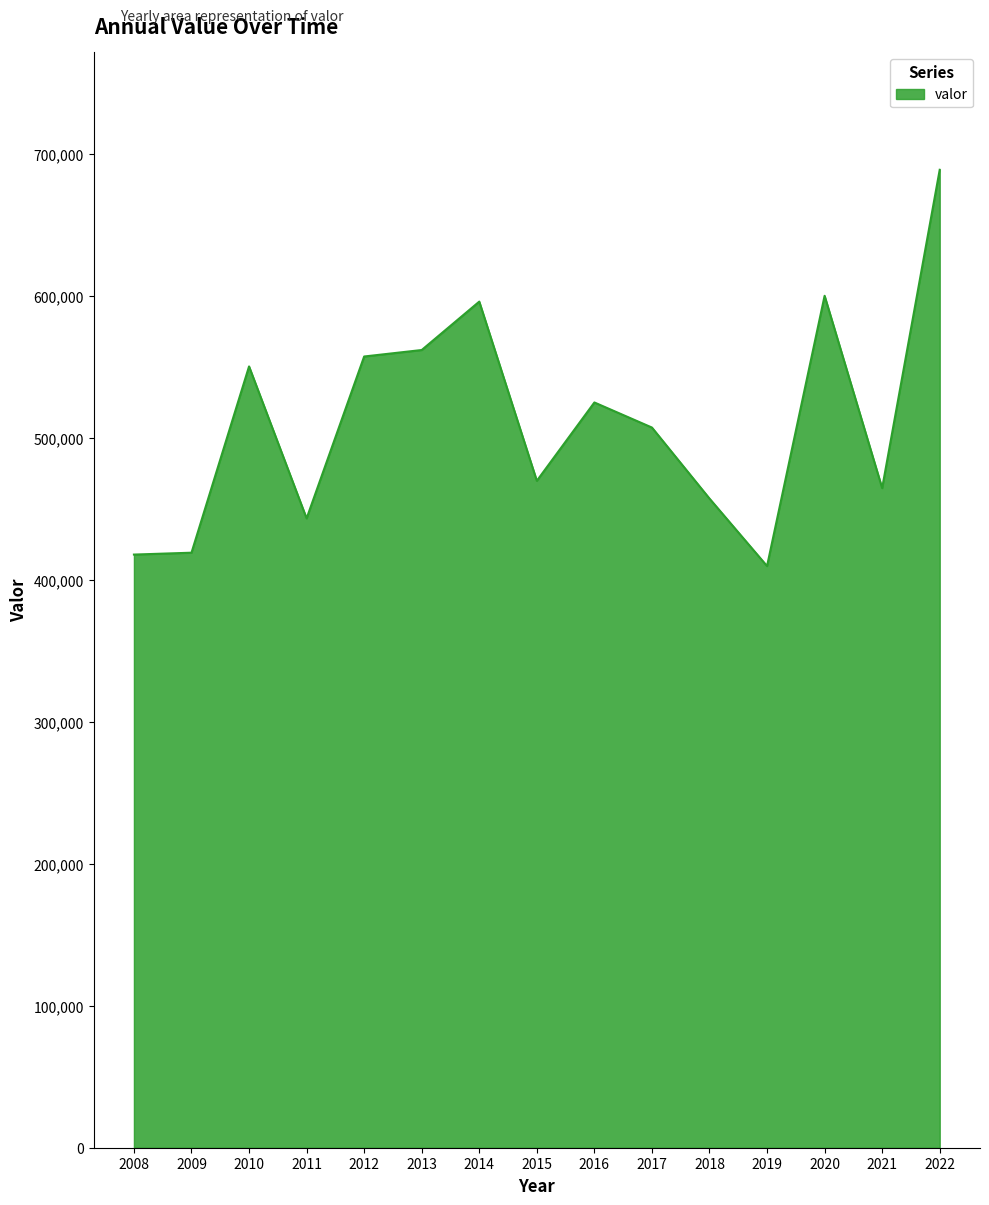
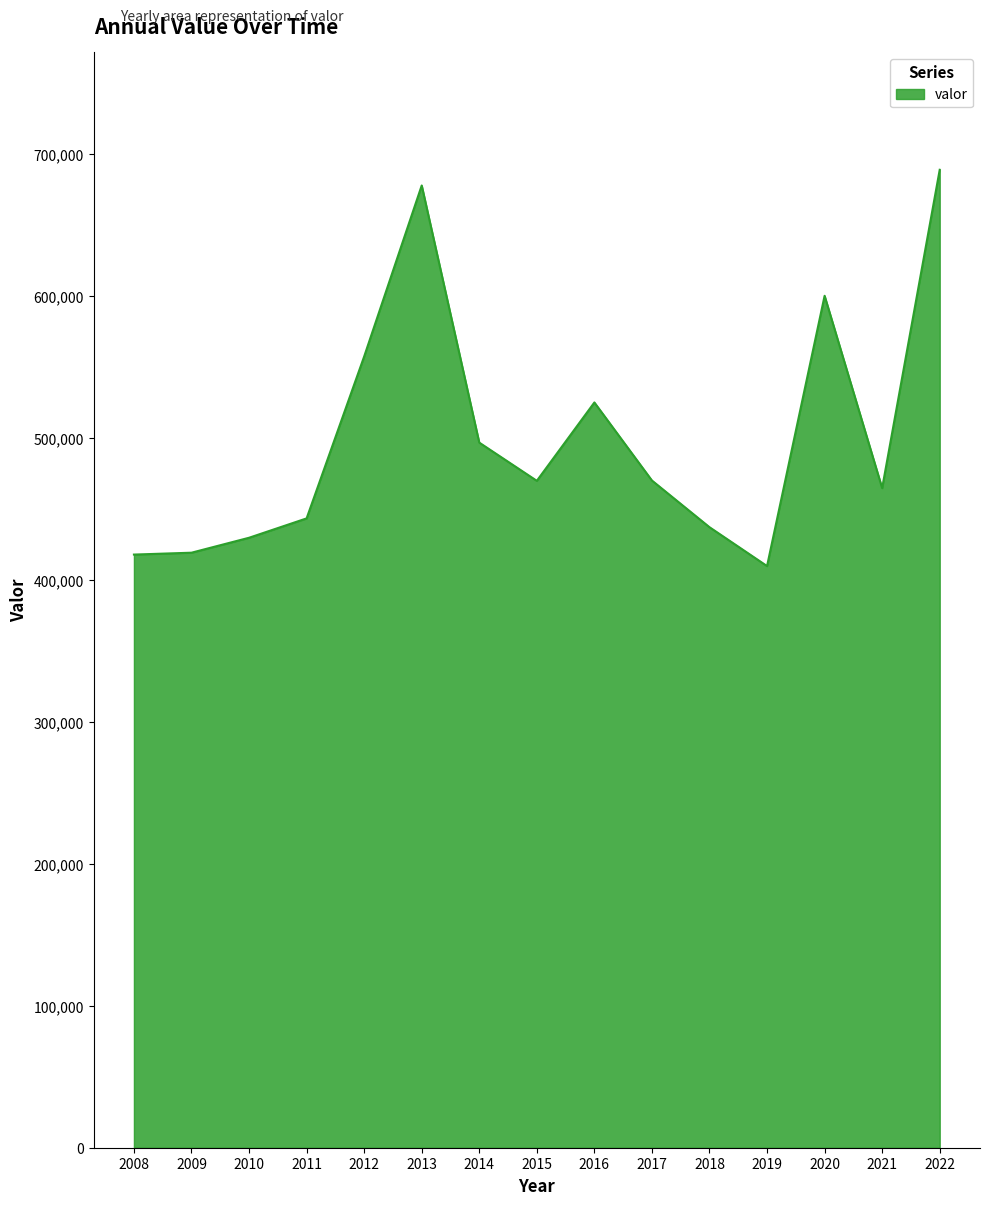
  {
    "2008": "418,000",
    "2009": "419,000",
-   "2010": "551,000",
+   "2010": "430,000",
    "2011": "444,000",
    "2012": "558,000",
-   "2013": "562,000",
-   "2014": "596,000",
+   "2013": "678,000",
+   "2014": "497,000",
    "2015": "470,000",
    "2016": "525,000",
-   "2017": "508,000",
-   "2018": "458,000",
+   "2017": "470,000",
+   "2018": "437,000",
    "2019": "410,000",
    "2020": "600,000",
    "2021": "465,000",
    "2022": "689,000"
  }
